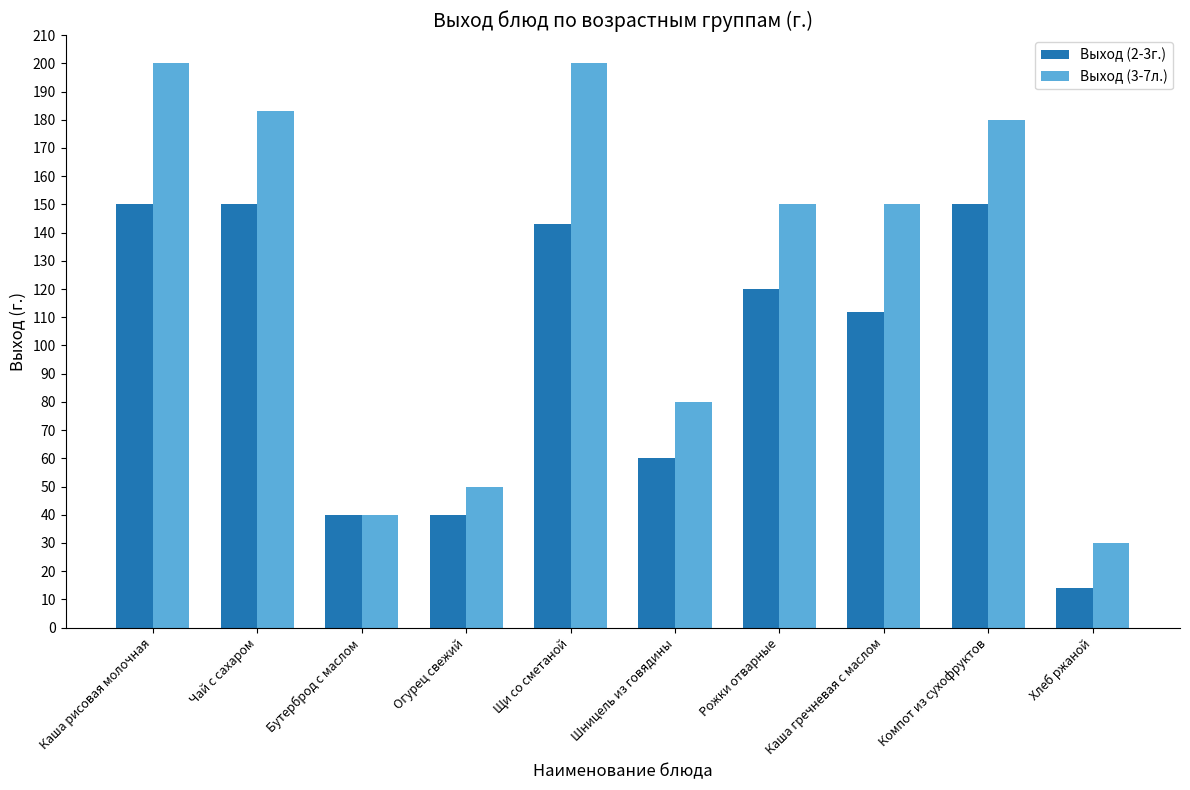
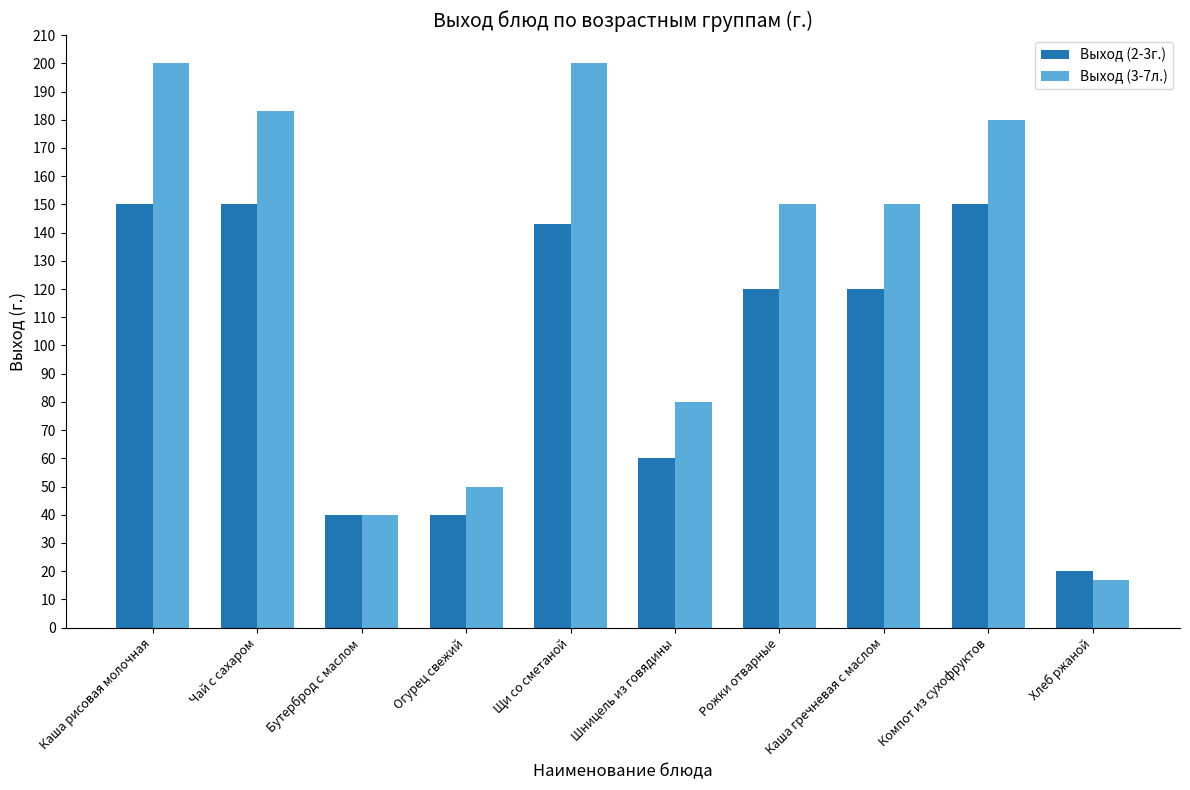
  {
    "Выход (2-3г.)": {
      "Каша рисовая молочная": 150,
      "Чай с сахаром": 150,
      "Бутерброд с маслом": 40,
      "Огурец свежий": 40,
      "Щи со сметаной": 143,
      "Шницель из говядины": 60,
      "Рожки отварные": 120,
-     "Каша гречневая с маслом": 112,
+     "Каша гречневая с маслом": 120,
      "Компот из сухофруктов": 150,
-     "Хлеб ржаной": 14
+     "Хлеб ржаной": 20
    },
    "Выход (3-7л.)": {
      "Каша рисовая молочная": 200,
      "Чай с сахаром": 183,
      "Бутерброд с маслом": 40,
      "Огурец свежий": 50,
      "Щи со сметаной": 200,
      "Шницель из говядины": 80,
      "Рожки отварные": 150,
      "Каша гречневая с маслом": 150,
      "Компот из сухофруктов": 180,
-     "Хлеб ржаной": 30
+     "Хлеб ржаной": 17
    }
  }
